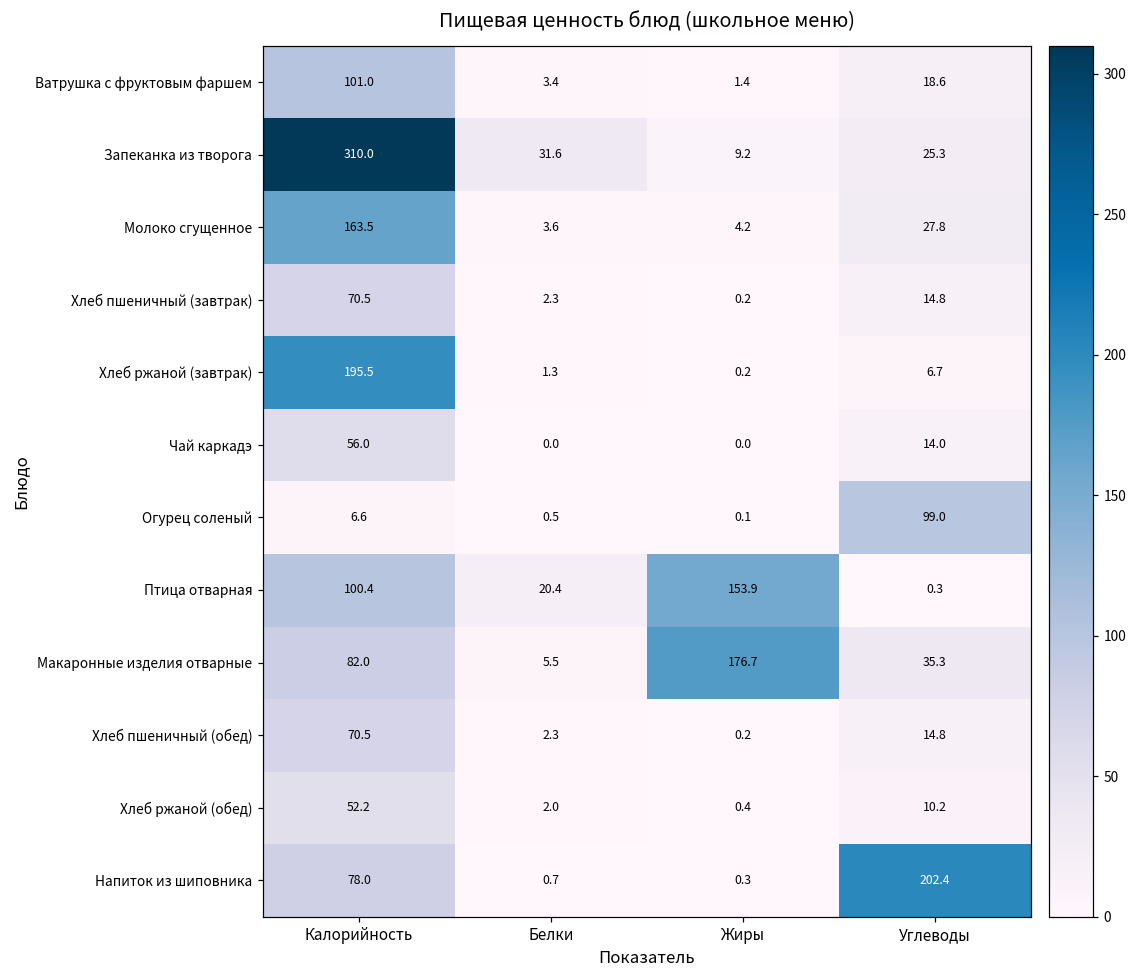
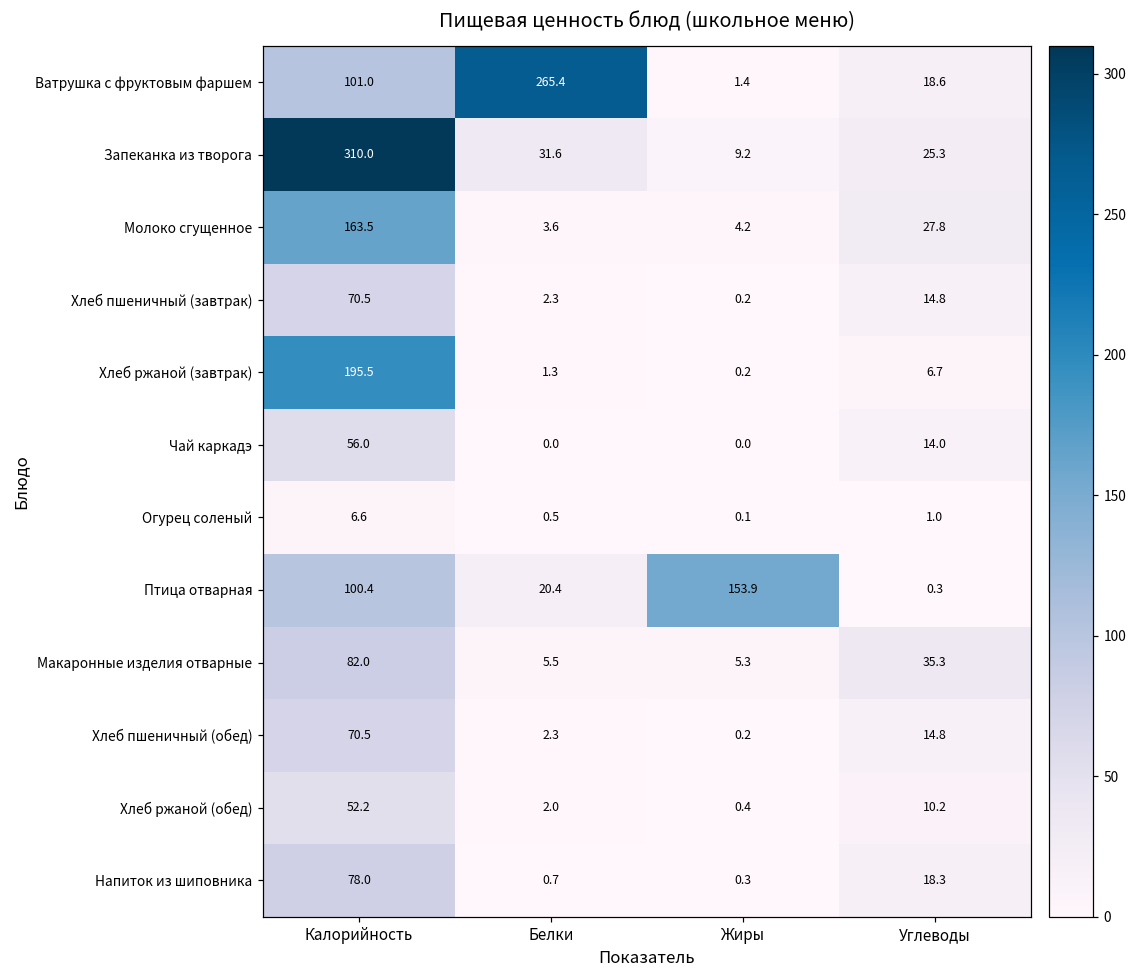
  {
    "Ватрушка с фруктовым фаршем": {
      "Калорийность": 101.0,
-     "Белки": 3.4,
+     "Белки": 265.4,
      "Жиры": 1.4,
      "Углеводы": 18.6
    },
    "Запеканка из творога": {
      "Калорийность": 310.0,
      "Белки": 31.6,
      "Жиры": 9.2,
      "Углеводы": 25.3
    },
    "Молоко сгущенное": {
      "Калорийность": 163.5,
      "Белки": 3.6,
      "Жиры": 4.2,
      "Углеводы": 27.8
    },
    "Хлеб пшеничный (завтрак)": {
      "Калорийность": 70.5,
      "Белки": 2.3,
      "Жиры": 0.2,
      "Углеводы": 14.8
    },
    "Хлеб ржаной (завтрак)": {
      "Калорийность": 195.5,
      "Белки": 1.3,
      "Жиры": 0.2,
      "Углеводы": 6.7
    },
    "Чай каркадэ": {
      "Калорийность": 56.0,
      "Белки": 0.0,
      "Жиры": 0.0,
      "Углеводы": 14.0
    },
    "Огурец соленый": {
      "Калорийность": 6.6,
      "Белки": 0.5,
      "Жиры": 0.1,
-     "Углеводы": 99.0
+     "Углеводы": 1.0
    },
    "Птица отварная": {
      "Калорийность": 100.4,
      "Белки": 20.4,
      "Жиры": 153.9,
      "Углеводы": 0.3
    },
    "Макаронные изделия отварные": {
      "Калорийность": 82.0,
      "Белки": 5.5,
-     "Жиры": 176.7,
+     "Жиры": 5.3,
      "Углеводы": 35.3
    },
    "Хлеб пшеничный (обед)": {
      "Калорийность": 70.5,
      "Белки": 2.3,
      "Жиры": 0.2,
      "Углеводы": 14.8
    },
    "Хлеб ржаной (обед)": {
      "Калорийность": 52.2,
      "Белки": 2.0,
      "Жиры": 0.4,
      "Углеводы": 10.2
    },
    "Напиток из шиповника": {
      "Калорийность": 78.0,
      "Белки": 0.7,
      "Жиры": 0.3,
-     "Углеводы": 202.4
+     "Углеводы": 18.3
    }
  }
